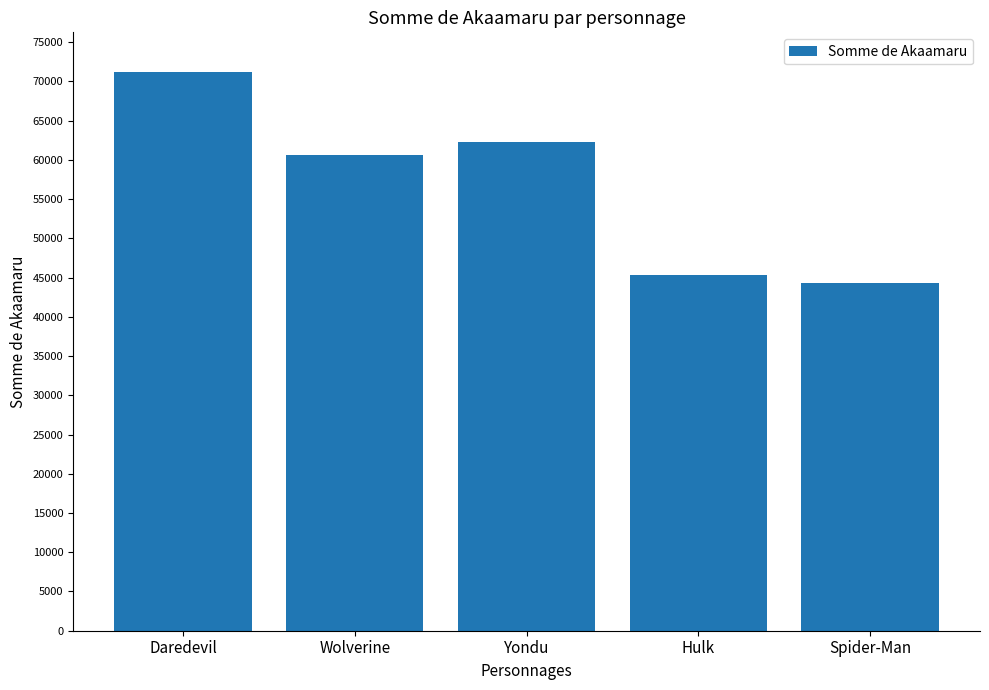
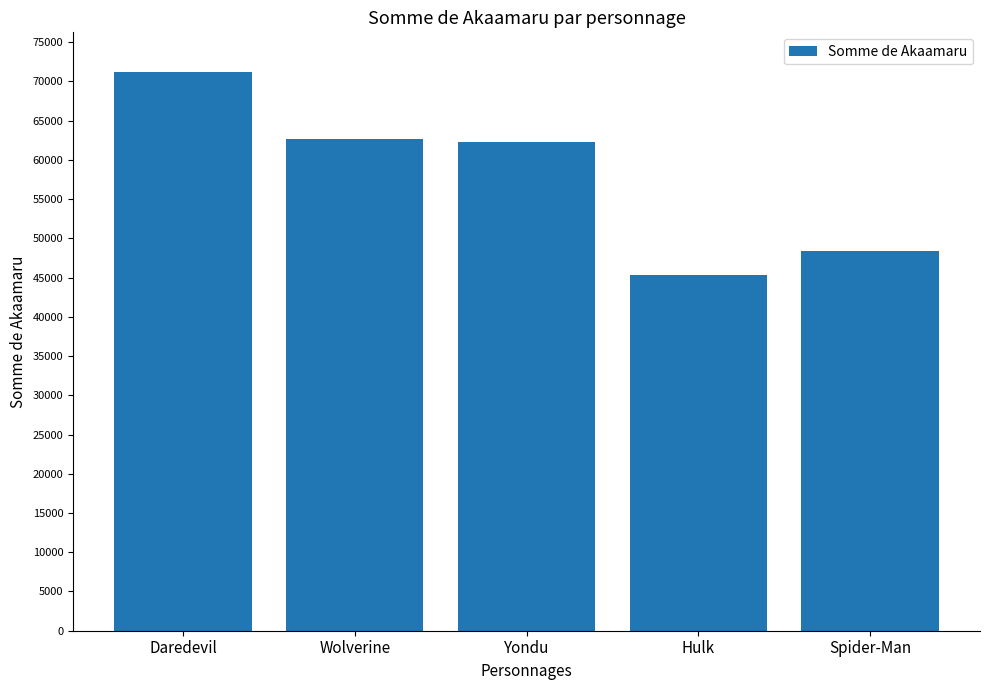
  {
    "Daredevil": 71000,
-   "Wolverine": 61000,
+   "Wolverine": 63000,
    "Yondu": 62000,
    "Hulk": 45000,
-   "Spider-Man": 44000
+   "Spider-Man": 48000
  }
